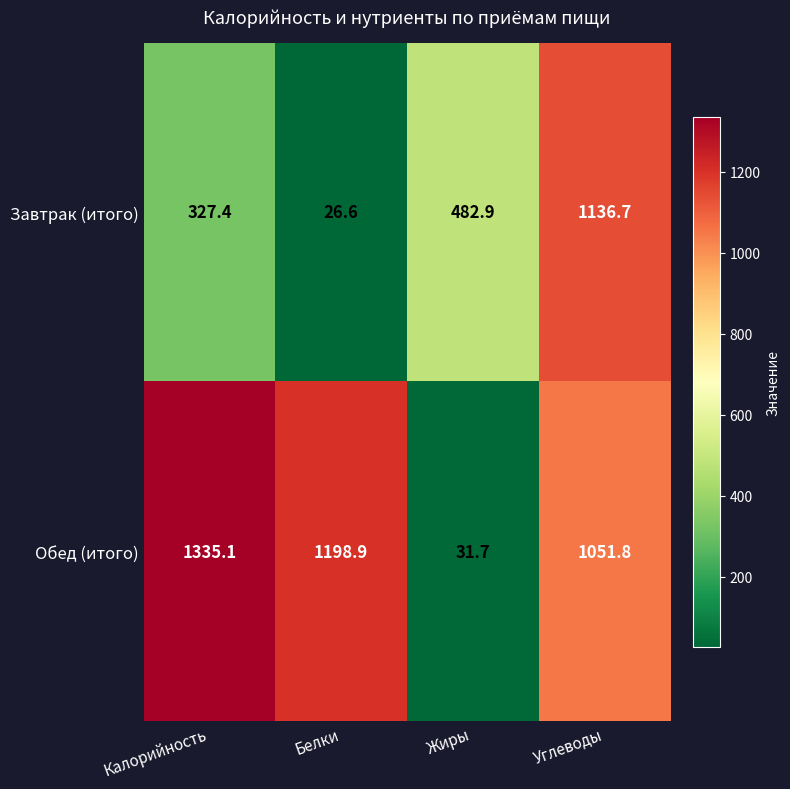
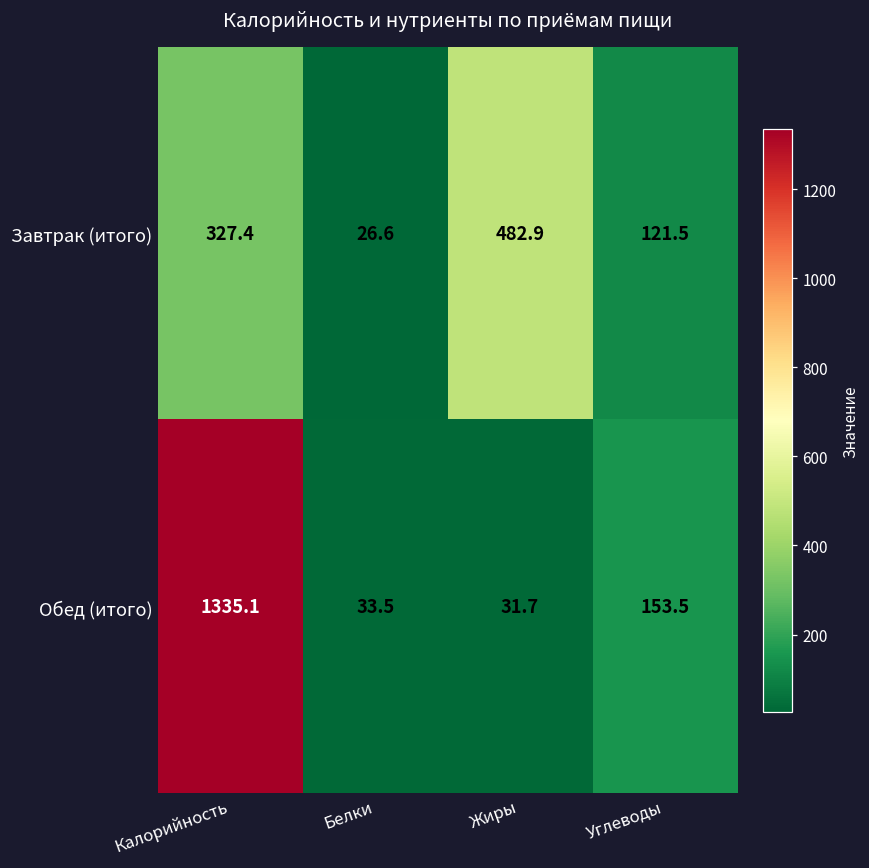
  {
    "Завтрак (итого)": {
      "Калорийность": 327.4,
      "Белки": 26.6,
      "Жиры": 482.9,
-     "Углеводы": 1136.7
+     "Углеводы": 121.5
    },
    "Обед (итого)": {
      "Калорийность": 1335.1,
-     "Белки": 1198.9,
+     "Белки": 33.5,
      "Жиры": 31.7,
-     "Углеводы": 1051.8
+     "Углеводы": 153.5
    }
  }
